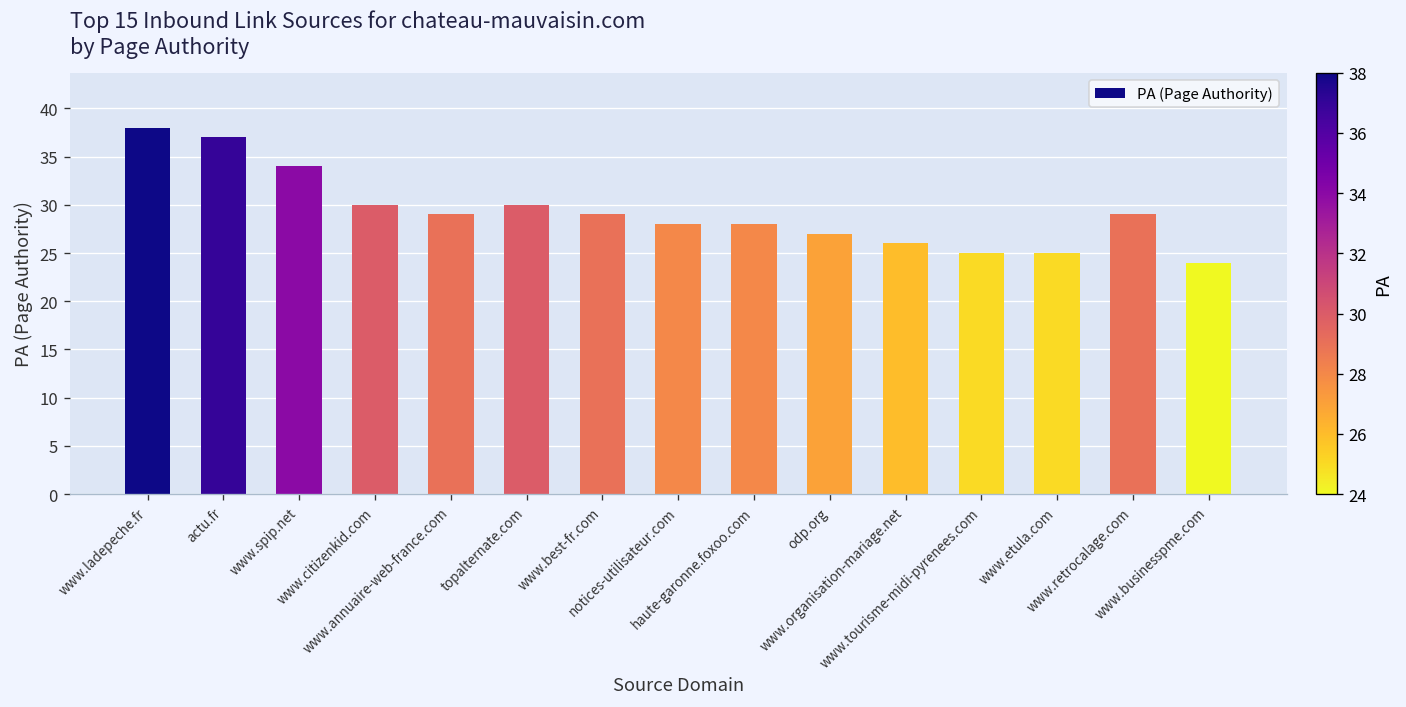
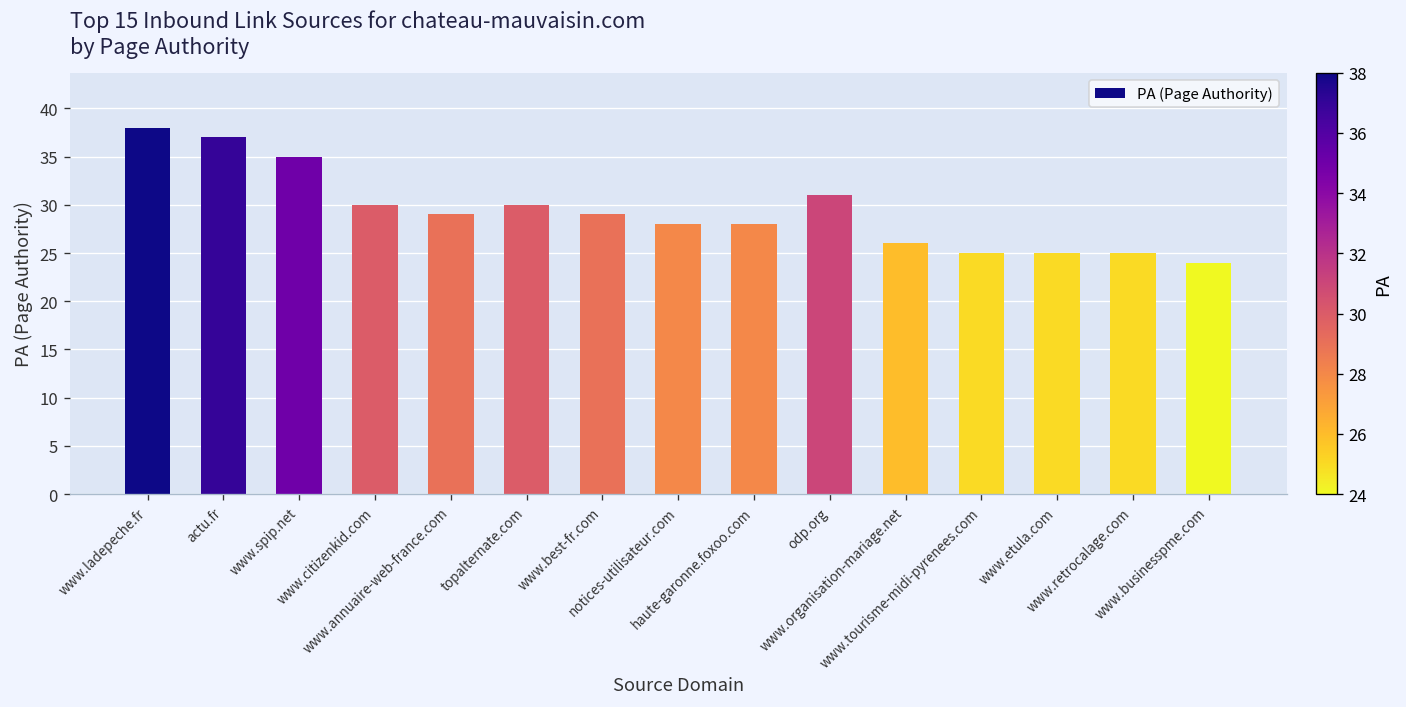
  {
    "www.ladepeche.fr": 38,
    "actu.fr": 37,
-   "www.spip.net": 34,
+   "www.spip.net": 35,
    "www.citizenkid.com": 30,
    "www.annuaire-web-france.com": 29,
    "topalternate.com": 30,
    "www.best-fr.com": 29,
    "notices-utilisateur.com": 28,
    "haute-garonne.foxoo.com": 28,
-   "odp.org": 27,
+   "odp.org": 31,
    "www.organisation-mariage.net": 26,
    "www.tourisme-midi-pyrenees.com": 25,
    "www.etula.com": 25,
-   "www.retrocalage.com": 29,
+   "www.retrocalage.com": 25,
    "www.businesspme.com": 24
  }
